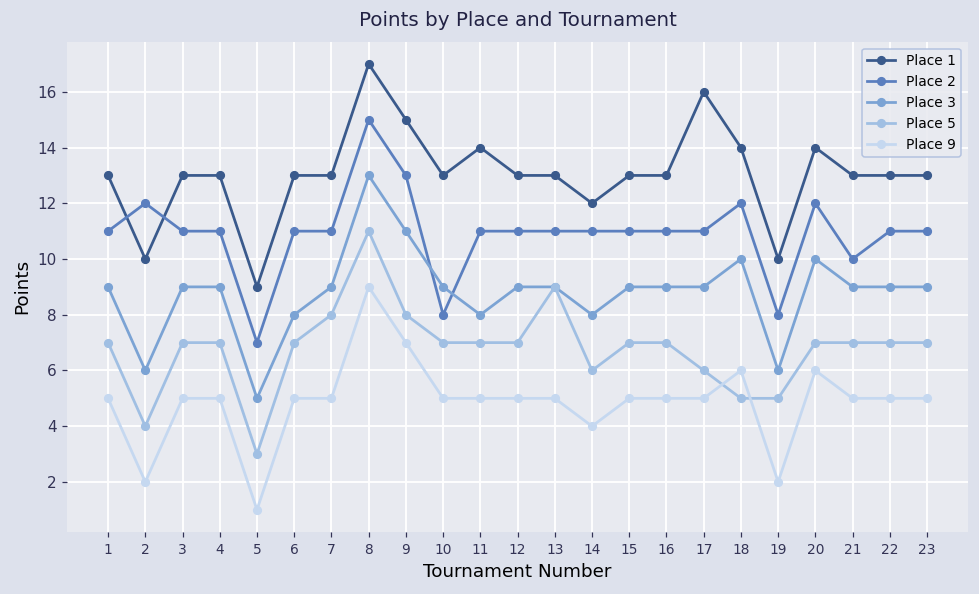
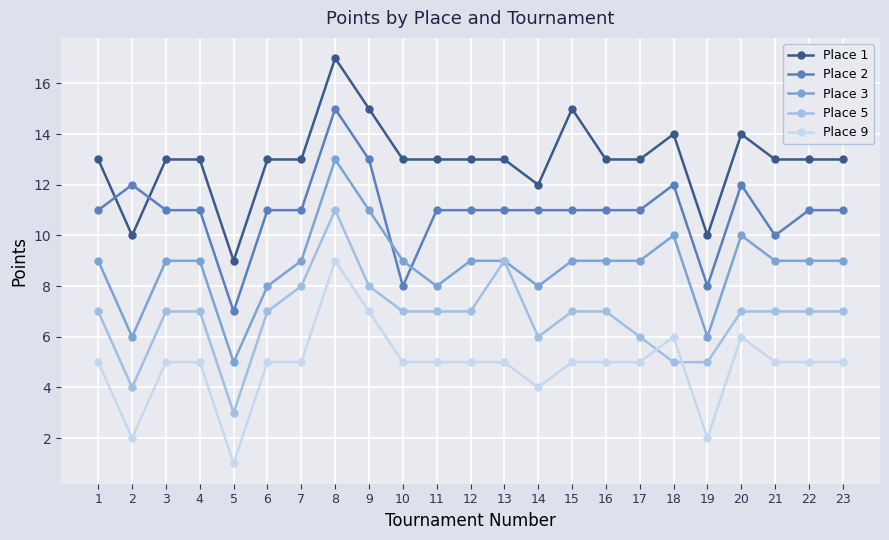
  {
    "Place 1": {
      "1": 13,
      "2": 10,
      "3": 13,
      "4": 13,
      "5": 9,
      "6": 13,
      "7": 13,
      "8": 17,
      "9": 15,
      "10": 13,
-     "11": 14,
+     "11": 13,
      "12": 13,
      "13": 13,
      "14": 12,
-     "15": 13,
+     "15": 15,
      "16": 13,
-     "17": 16,
+     "17": 13,
      "18": 14,
      "19": 10,
      "20": 14,
      "21": 13,
      "22": 13,
      "23": 13
    }
  }
